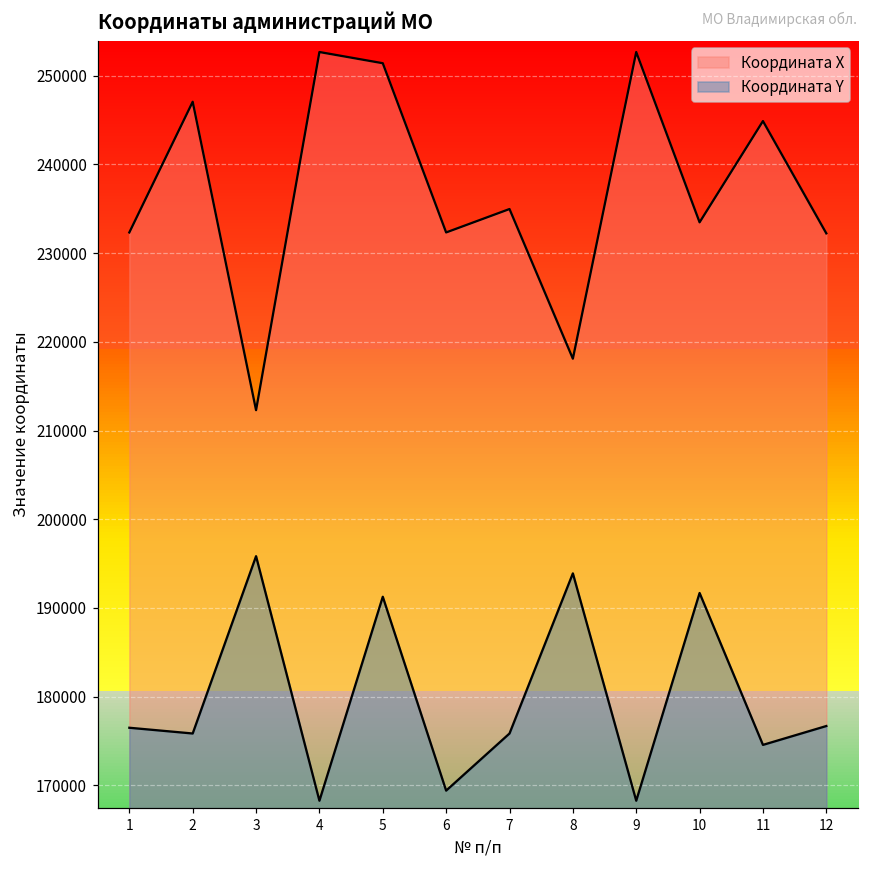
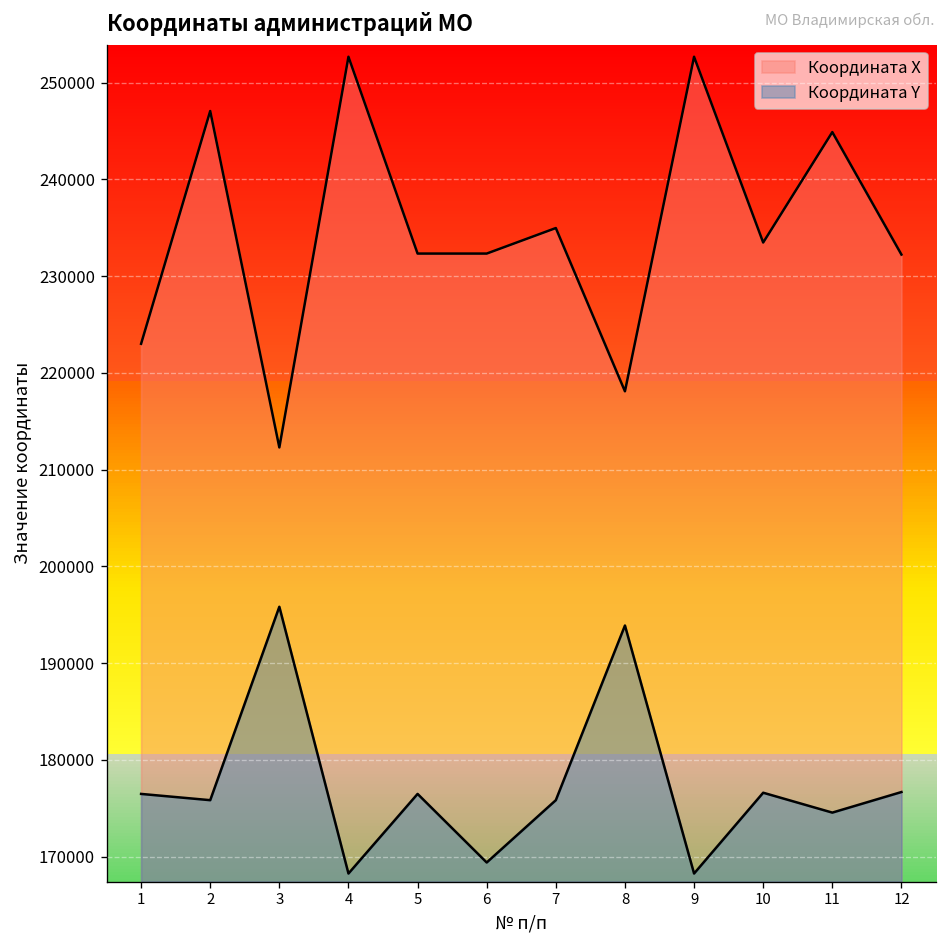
  {
    "Координата X": {
-     "1": 232000,
+     "1": 223000,
      "2": 247000,
      "3": 212000,
      "4": 253000,
-     "5": 251000,
+     "5": 232000,
      "6": 232000,
      "7": 235000,
      "8": 218000,
      "9": 253000,
      "10": 233000,
      "11": 245000,
      "12": 232000
    },
    "Координата Y": {
      "1": 176000,
      "2": 176000,
      "3": 196000,
      "4": 168000,
-     "5": 191000,
+     "5": 176000,
      "6": 169000,
      "7": 176000,
      "8": 194000,
      "9": 168000,
-     "10": 192000,
+     "10": 177000,
      "11": 175000,
      "12": 177000
    }
  }
